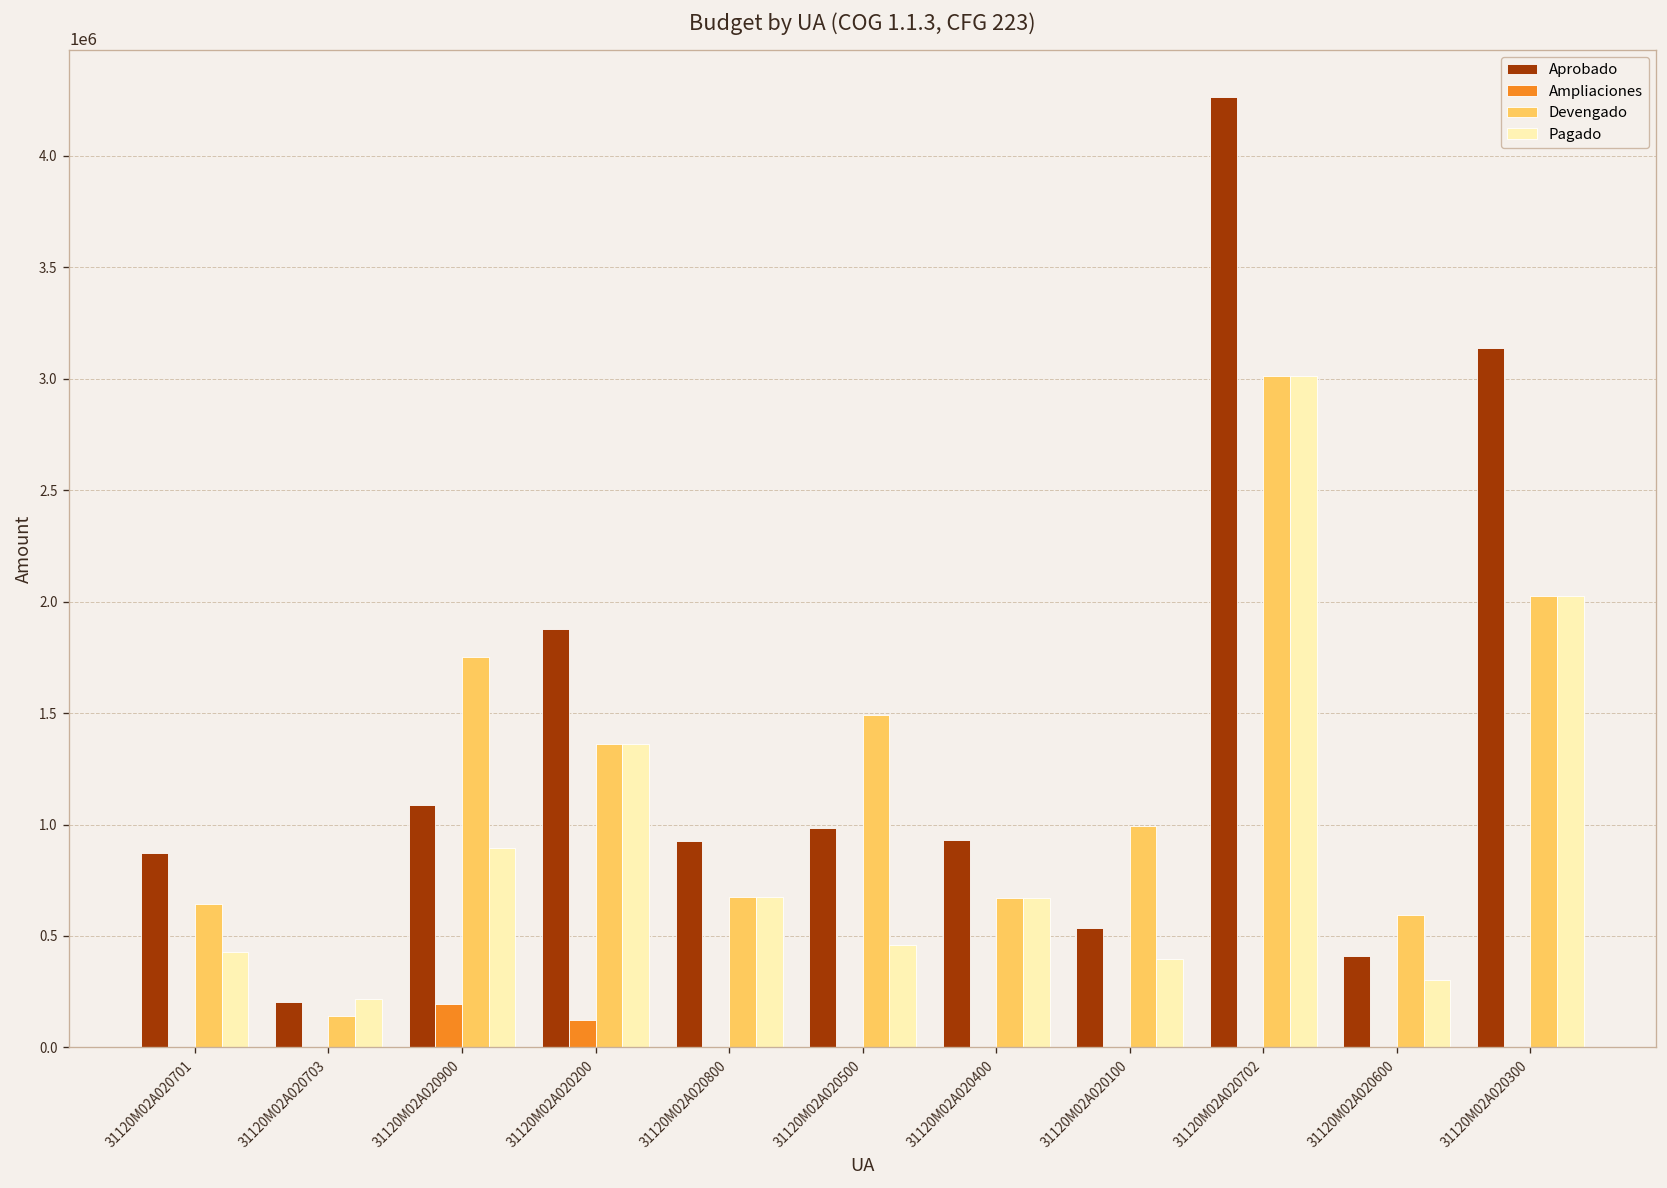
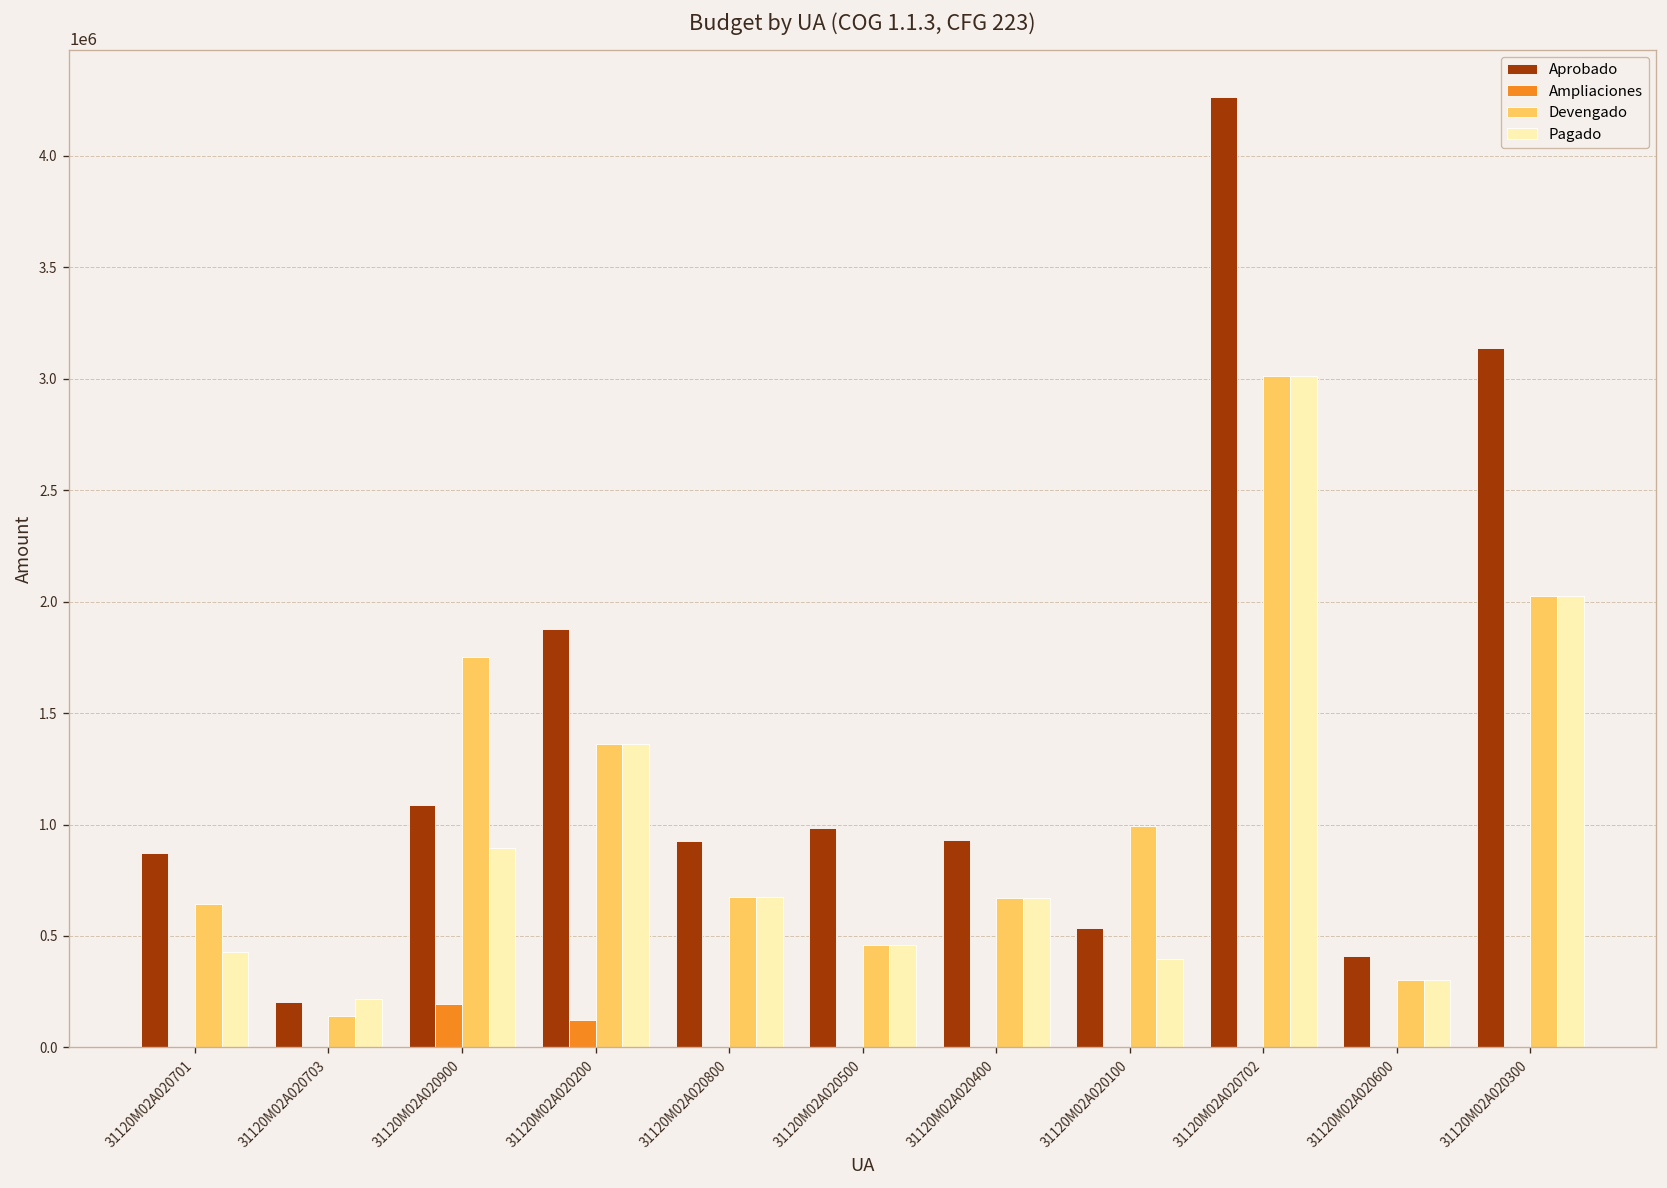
  {
    "Aprobado": {
      "31120M02A020701": 870000,
      "31120M02A020703": 210000,
      "31120M02A020900": 1090000,
      "31120M02A020200": 1880000,
      "31120M02A020800": 930000,
      "31120M02A020500": 980000,
      "31120M02A020400": 930000,
      "31120M02A020100": 540000,
      "31120M02A020702": 4260000,
      "31120M02A020600": 410000,
      "31120M02A020300": 3140000
    },
    "Ampliaciones": {
      "31120M02A020701": 0,
      "31120M02A020703": 0,
      "31120M02A020900": 200000,
      "31120M02A020200": 120000,
      "31120M02A020800": 0,
      "31120M02A020500": 0,
      "31120M02A020400": 0,
      "31120M02A020100": 0,
      "31120M02A020702": 0,
      "31120M02A020600": 0,
      "31120M02A020300": 0
    },
    "Devengado": {
      "31120M02A020701": 640000,
      "31120M02A020703": 140000,
      "31120M02A020900": 1750000,
      "31120M02A020200": 1360000,
      "31120M02A020800": 680000,
-     "31120M02A020500": 1490000,
+     "31120M02A020500": 460000,
      "31120M02A020400": 670000,
      "31120M02A020100": 990000,
      "31120M02A020702": 3010000,
-     "31120M02A020600": 590000,
+     "31120M02A020600": 300000,
      "31120M02A020300": 2020000
    },
    "Pagado": {
      "31120M02A020701": 430000,
      "31120M02A020703": 220000,
      "31120M02A020900": 900000,
      "31120M02A020200": 1360000,
      "31120M02A020800": 680000,
      "31120M02A020500": 460000,
      "31120M02A020400": 670000,
      "31120M02A020100": 400000,
      "31120M02A020702": 3010000,
      "31120M02A020600": 300000,
      "31120M02A020300": 2020000
    }
  }
